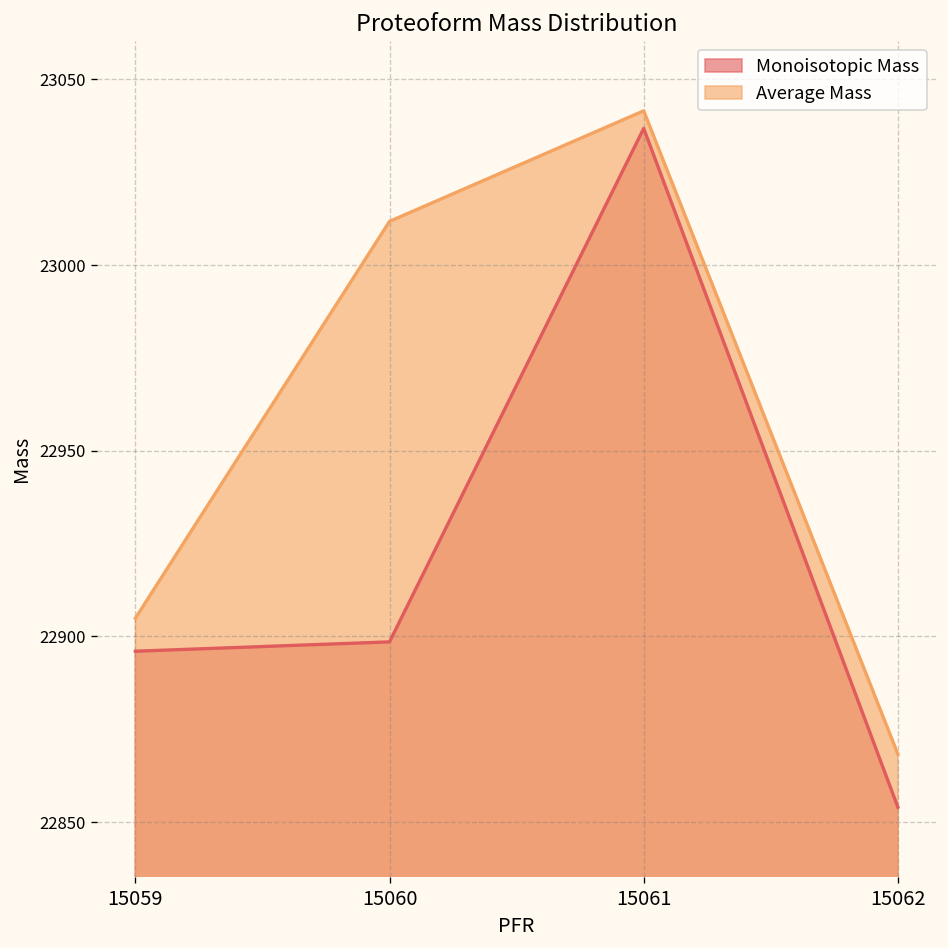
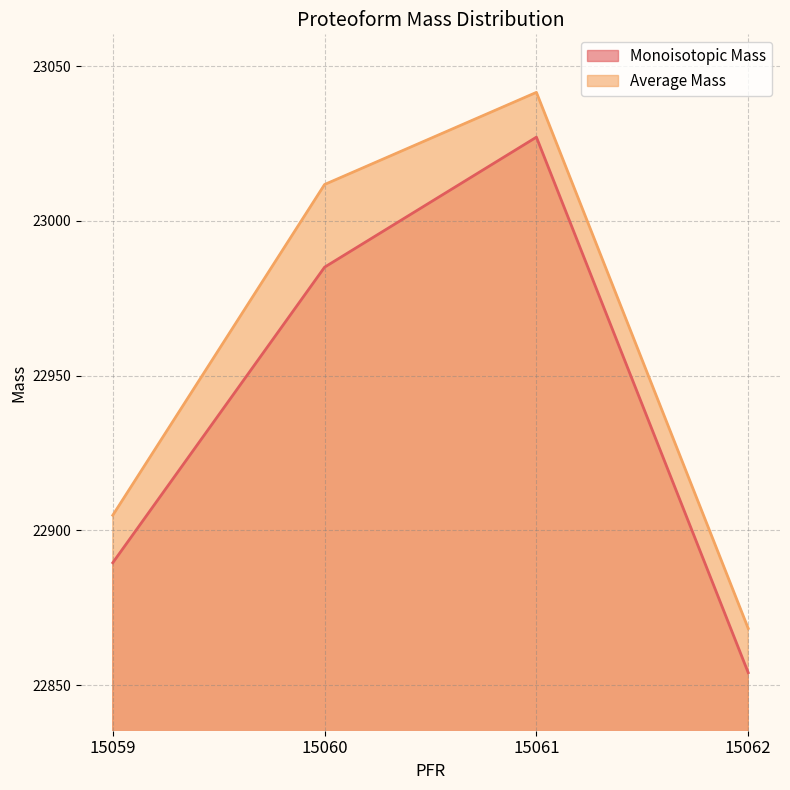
  {
    "Monoisotopic Mass": {
-     "15059": 22896,
-     "15060": 22899,
-     "15061": 23037,
+     "15059": 22890,
+     "15060": 22985,
+     "15061": 23027,
      "15062": 22854
    },
    "Average Mass": {
      "15059": 22905,
      "15060": 23012,
      "15061": 23042,
      "15062": 22868
    }
  }
